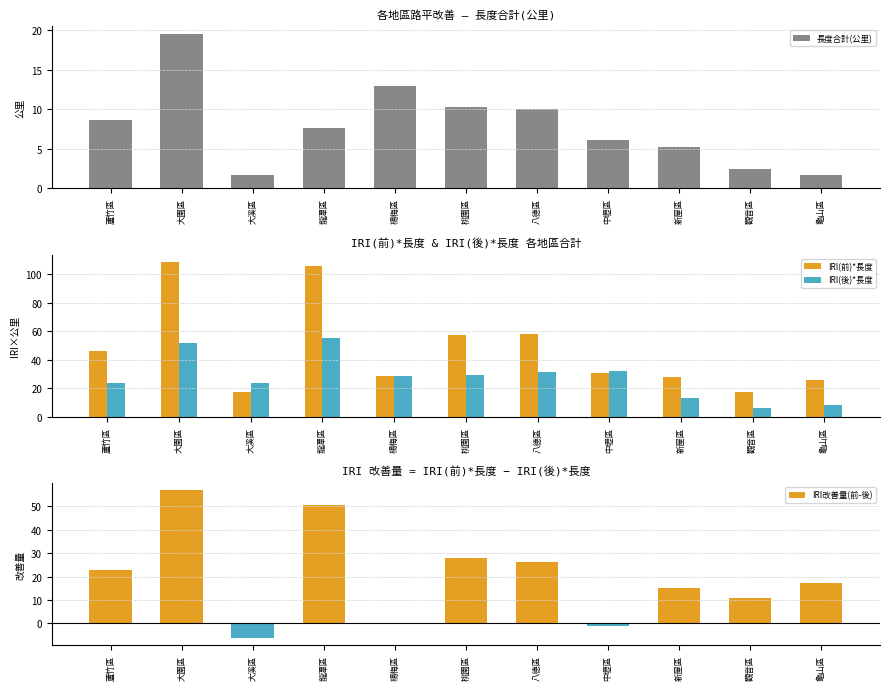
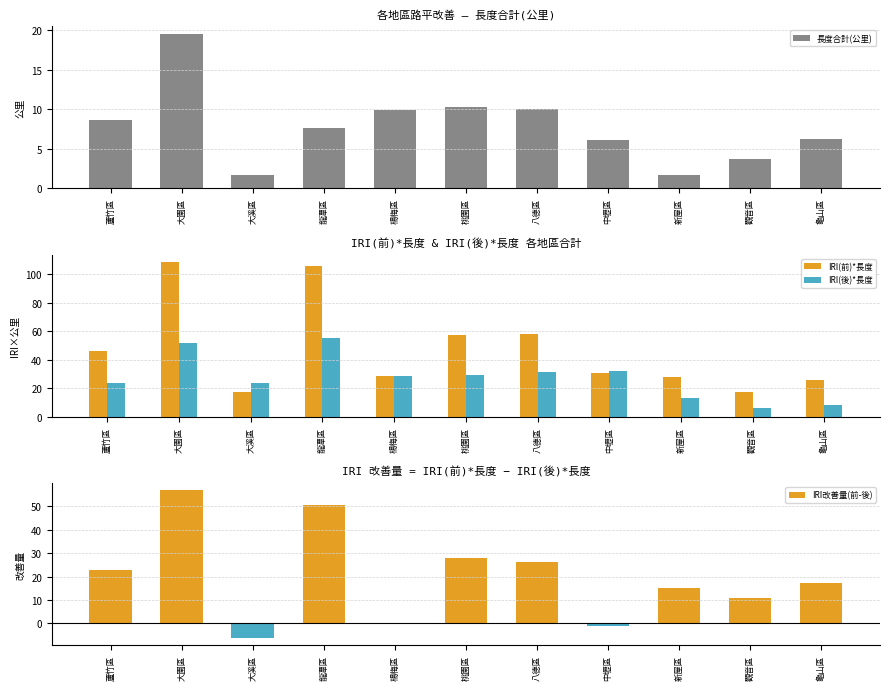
  {
    "各地區路平改善 — 長度合計(公里)": {
      "蘆竹區": 9,
      "大園區": 20,
      "大溪區": 2,
      "龍潭區": 8,
-     "楊梅區": 13,
+     "楊梅區": 10,
      "桃園區": 10,
      "八德區": 10,
      "中壢區": 6,
-     "新屋區": 5,
-     "觀音區": 3,
-     "龜山區": 2
+     "新屋區": 2,
+     "觀音區": 4,
+     "龜山區": 6
    },
    "IRI(前)*長度 & IRI(後)*長度 各地區合計": {
      "IRI(前)*長度": {
        "蘆竹區": 46,
        "大園區": 108,
        "大溪區": 17,
        "龍潭區": 106,
        "楊梅區": 28,
        "桃園區": 57,
        "八德區": 58,
        "中壢區": 31,
        "新屋區": 28,
        "觀音區": 17,
        "龜山區": 26
      },
      "IRI(後)*長度": {
        "蘆竹區": 24,
        "大園區": 51,
        "大溪區": 24,
        "龍潭區": 55,
        "楊梅區": 28,
        "桃園區": 30,
        "八德區": 32,
        "中壢區": 32,
        "新屋區": 13,
        "觀音區": 6,
        "龜山區": 8
      }
    },
    "IRI 改善量 = IRI(前)*長度 − IRI(後)*長度": {
      "蘆竹區": 23,
      "大園區": 57,
      "大溪區": -6,
      "龍潭區": 50,
      "桃園區": 28,
      "八德區": 26,
      "中壢區": -1,
      "新屋區": 15,
      "觀音區": 11,
      "龜山區": 17
    }
  }
